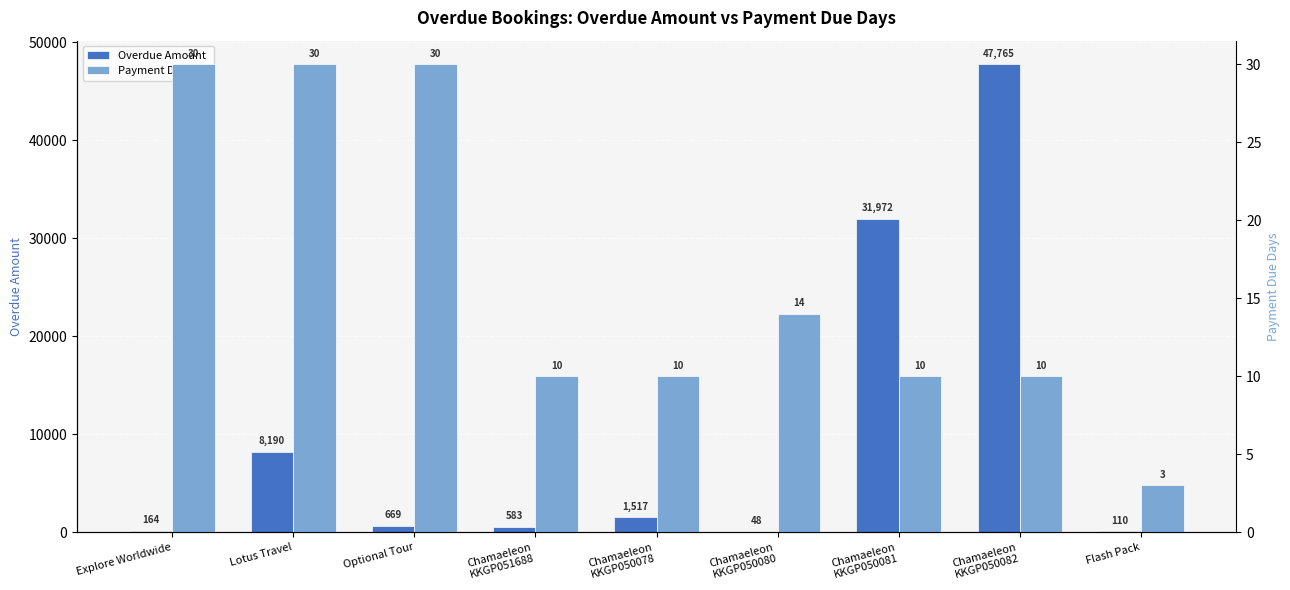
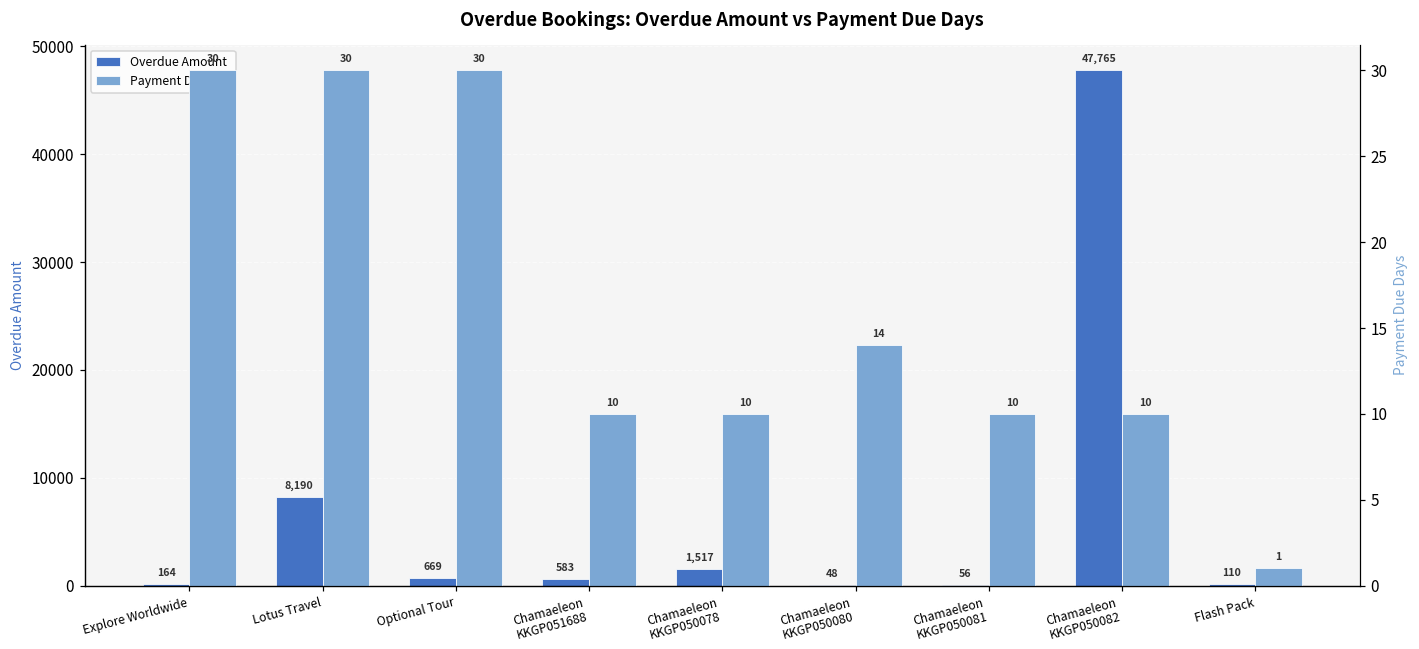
  {
    "Overdue Amount": {
      "Explore Worldwide": "164",
      "Lotus Travel": "8,190",
      "Optional Tour": "669",
      "Chamaeleon KKGP051688": "583",
      "Chamaeleon KKGP050078": "1,517",
      "Chamaeleon KKGP050080": "48",
-     "Chamaeleon KKGP050081": "31,972",
+     "Chamaeleon KKGP050081": "56",
      "Chamaeleon KKGP050082": "47,765",
      "Flash Pack": "110"
    },
    "Payment Due Day": {
      "Lotus Travel": "30",
      "Optional Tour": "30",
      "Chamaeleon KKGP051688": "10",
      "Chamaeleon KKGP050078": "10",
      "Chamaeleon KKGP050080": "14",
      "Chamaeleon KKGP050081": "10",
      "Chamaeleon KKGP050082": "10",
-     "Flash Pack": "3"
+     "Flash Pack": "1"
    }
  }
